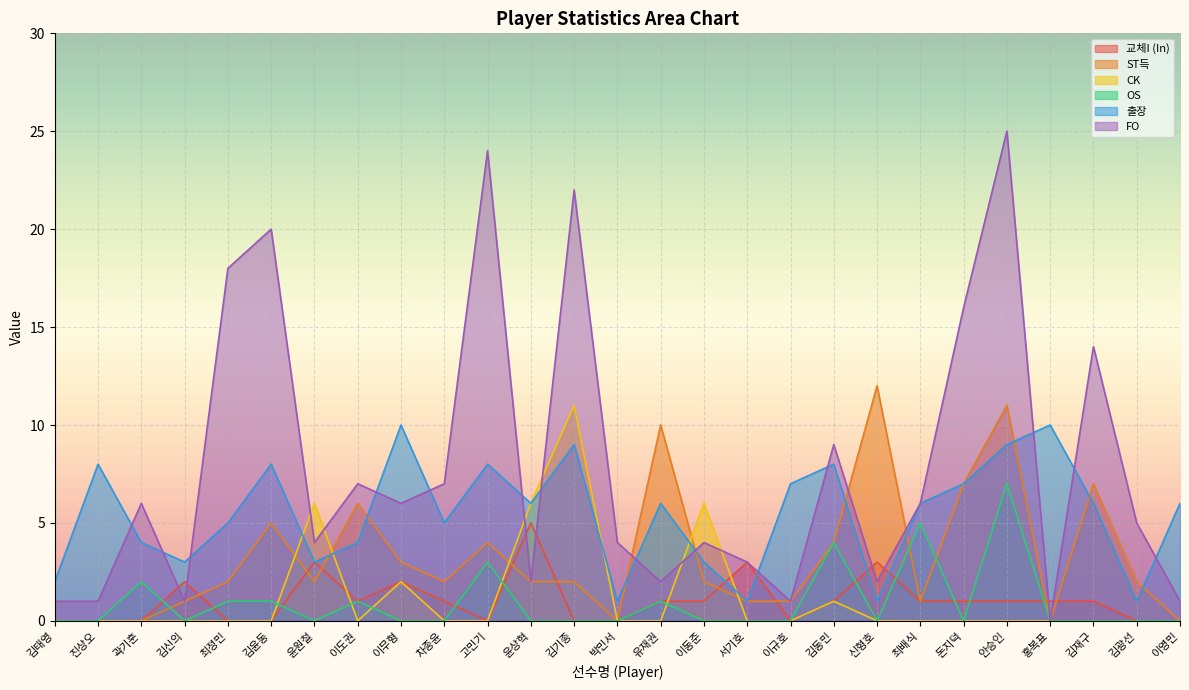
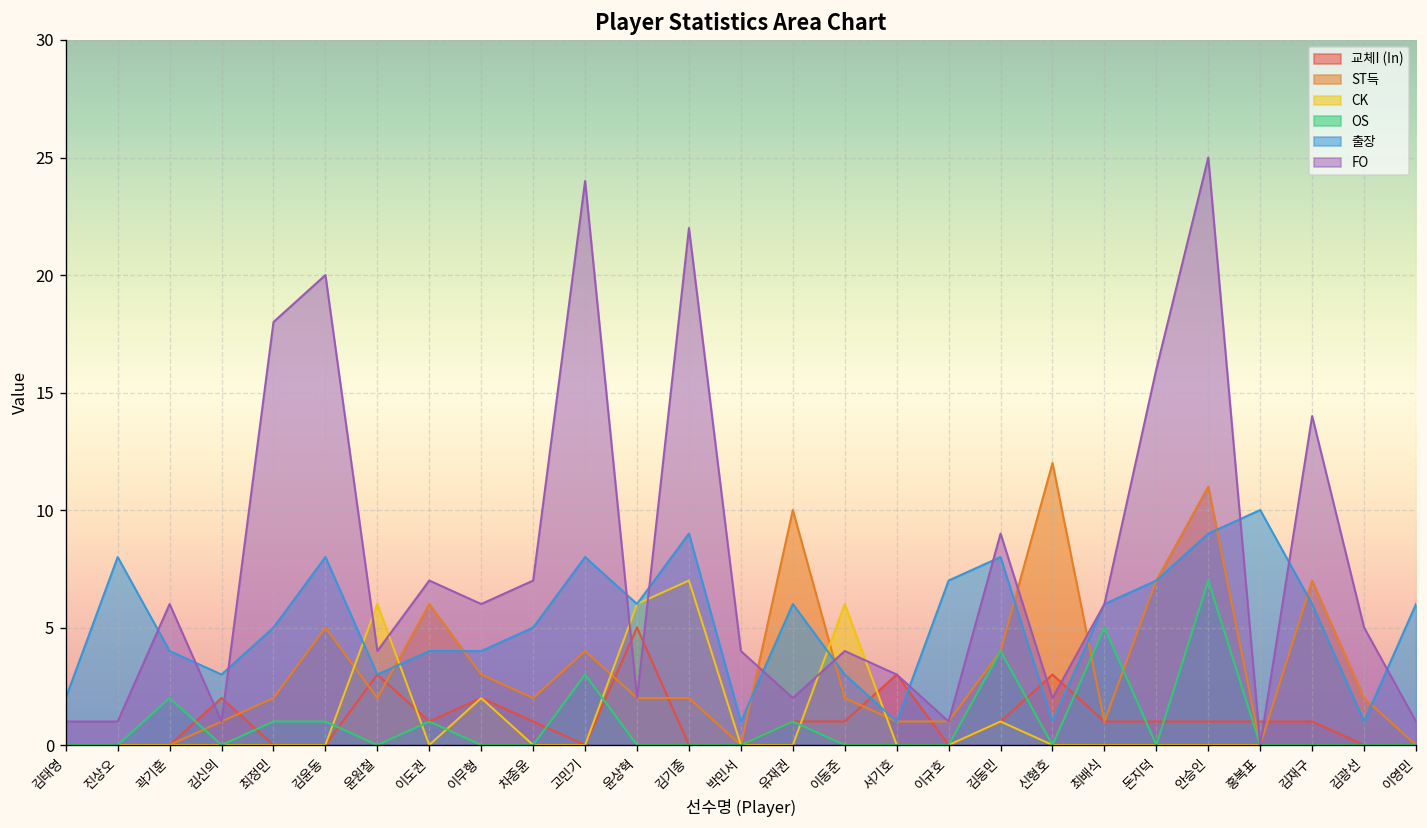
  {
    "CK": {
      "윤원철": 6,
      "이도권": 0,
-     "김기종": 11,
+     "김기종": 7,
      "유재권": 0,
      "이동준": 6,
      "최배식": 0,
      "안승인": 0
    },
    "OS": {
      "곽기훈": 2,
      "최정민": 1,
      "김윤동": 1,
      "윤원철": 0,
      "이무형": 0,
      "고민기": 3,
      "윤상혁": 0,
      "이동준": 0,
      "최배식": 5,
      "안승인": 7
    },
    "출장": {
      "김태영": 2,
      "진상오": 8,
      "곽기훈": 4,
      "김신의": 3,
      "최정민": 5,
      "김윤동": 8,
      "이도권": 4,
-     "이무형": 10,
+     "이무형": 4,
      "차종윤": 5,
      "고민기": 8,
      "김기종": 9,
      "박민서": 1,
      "유재권": 6,
      "이동준": 3,
      "이규호": 7,
      "김동민": 8,
      "신형호": 1,
      "안승인": 9,
      "홍복표": 10,
      "김재구": 6,
      "김광선": 1,
      "이영민": 6
    },
    "FO": {
      "김태영": 1,
      "진상오": 1,
      "곽기훈": 6,
      "최정민": 18,
      "김윤동": 20,
      "윤원철": 4,
      "이도권": 7,
      "이무형": 6,
      "차종윤": 7,
      "고민기": 24,
      "김기종": 22,
      "박민서": 4,
      "유재권": 2,
      "이동준": 4,
      "김동민": 9,
      "신형호": 2,
      "돈지덕": 16,
      "안승인": 25,
      "김재구": 14,
      "김광선": 5,
      "이영민": 1
    }
  }
